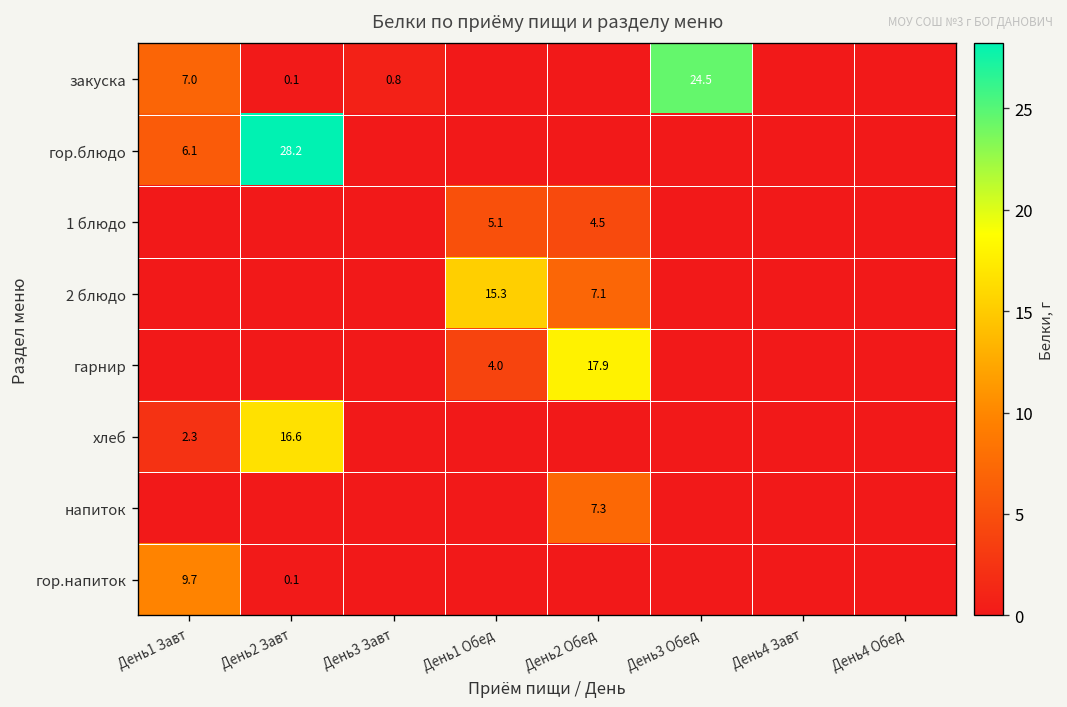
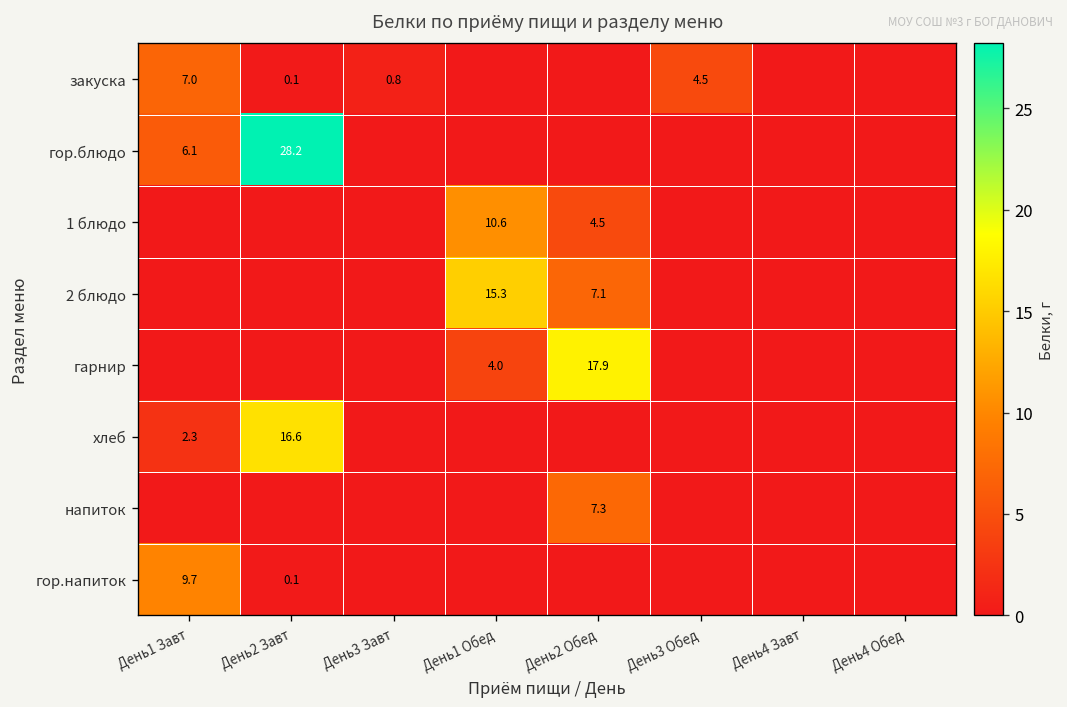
  {
    "закуска": {
      "День1 Завт": 7.0,
      "День2 Завт": 0.1,
      "День3 Завт": 0.8,
-     "День3 Обед": 24.5
+     "День3 Обед": 4.5
    },
    "гор.блюдо": {
      "День1 Завт": 6.1,
      "День2 Завт": 28.2
    },
    "1 блюдо": {
-     "День1 Обед": 5.1,
+     "День1 Обед": 10.6,
      "День2 Обед": 4.5
    },
    "2 блюдо": {
      "День1 Обед": 15.3,
      "День2 Обед": 7.1
    },
    "гарнир": {
      "День1 Обед": 4.0,
      "День2 Обед": 17.9
    },
    "хлеб": {
      "День1 Завт": 2.3,
      "День2 Завт": 16.6
    },
    "напиток": {
      "День2 Обед": 7.3
    },
    "гор.напиток": {
      "День1 Завт": 9.7,
      "День2 Завт": 0.1
    }
  }
